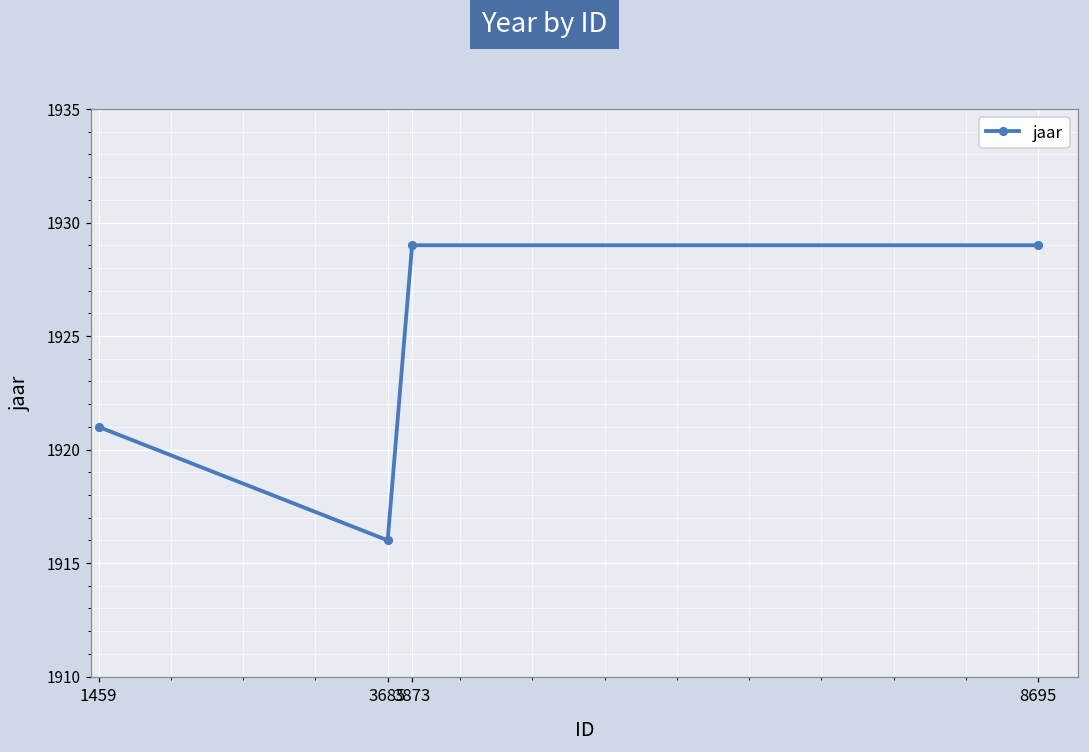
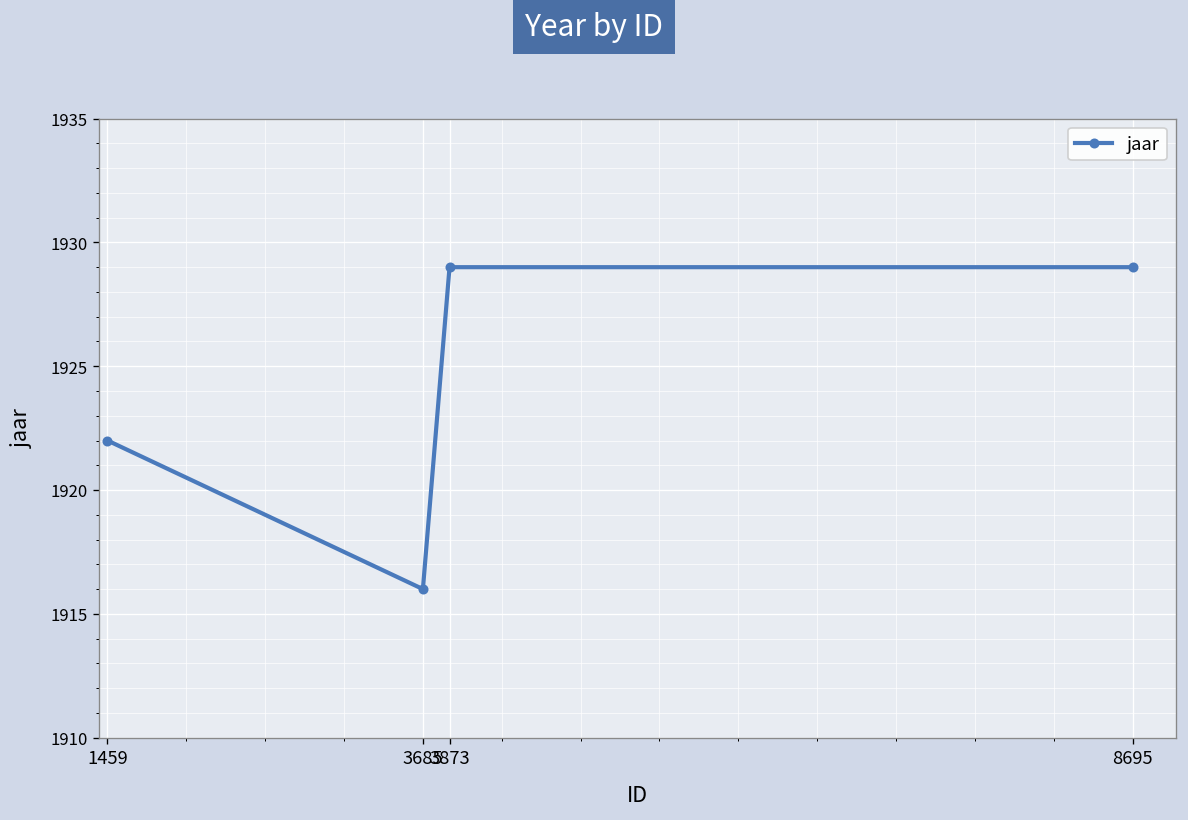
  {
-   "1459": 1921,
+   "1459": 1922,
    "8695": 1929
  }
